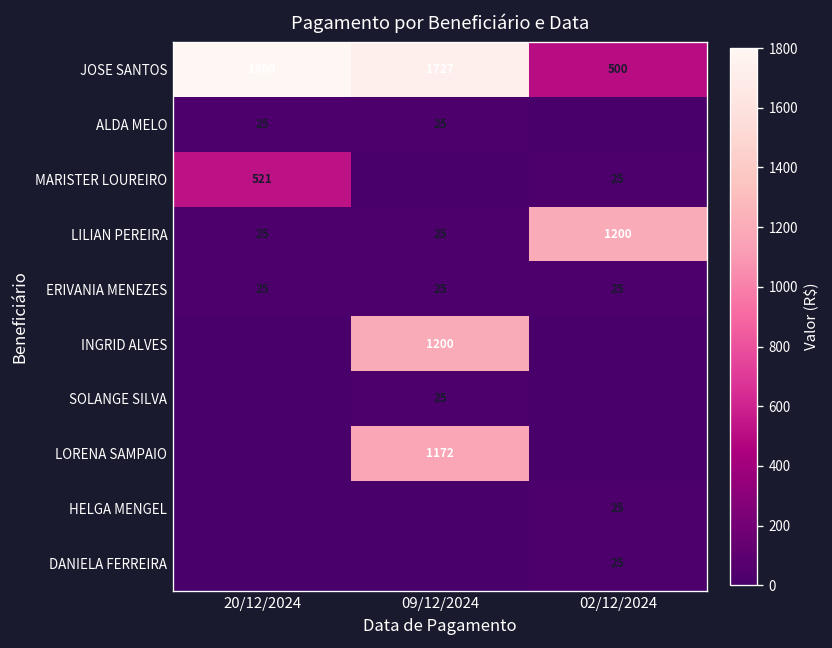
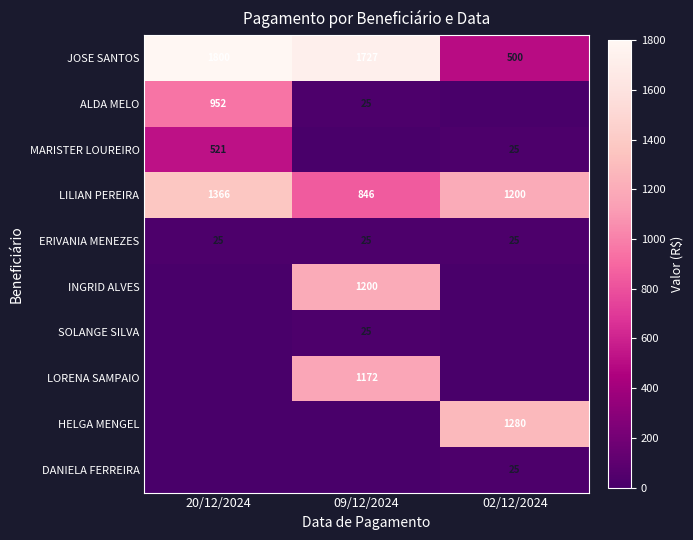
  {
    "JOSE SANTOS": {
      "02/12/2024": 500
    },
    "ALDA MELO": {
-     "20/12/2024": 25,
+     "20/12/2024": 952,
      "09/12/2024": 25
    },
    "MARISTER LOUREIRO": {
      "20/12/2024": 521,
      "02/12/2024": 25
    },
    "LILIAN PEREIRA": {
-     "20/12/2024": 25,
-     "09/12/2024": 25,
+     "20/12/2024": 1366,
+     "09/12/2024": 846,
      "02/12/2024": 1200
    },
    "ERIVANIA MENEZES": {
      "20/12/2024": 25,
      "09/12/2024": 25,
      "02/12/2024": 25
    },
    "INGRID ALVES": {
      "09/12/2024": 1200
    },
    "SOLANGE SILVA": {
      "09/12/2024": 25
    },
    "LORENA SAMPAIO": {
      "09/12/2024": 1172
    },
    "HELGA MENGEL": {
-     "02/12/2024": 25
+     "02/12/2024": 1280
    },
    "DANIELA FERREIRA": {
      "02/12/2024": 25
    }
  }
